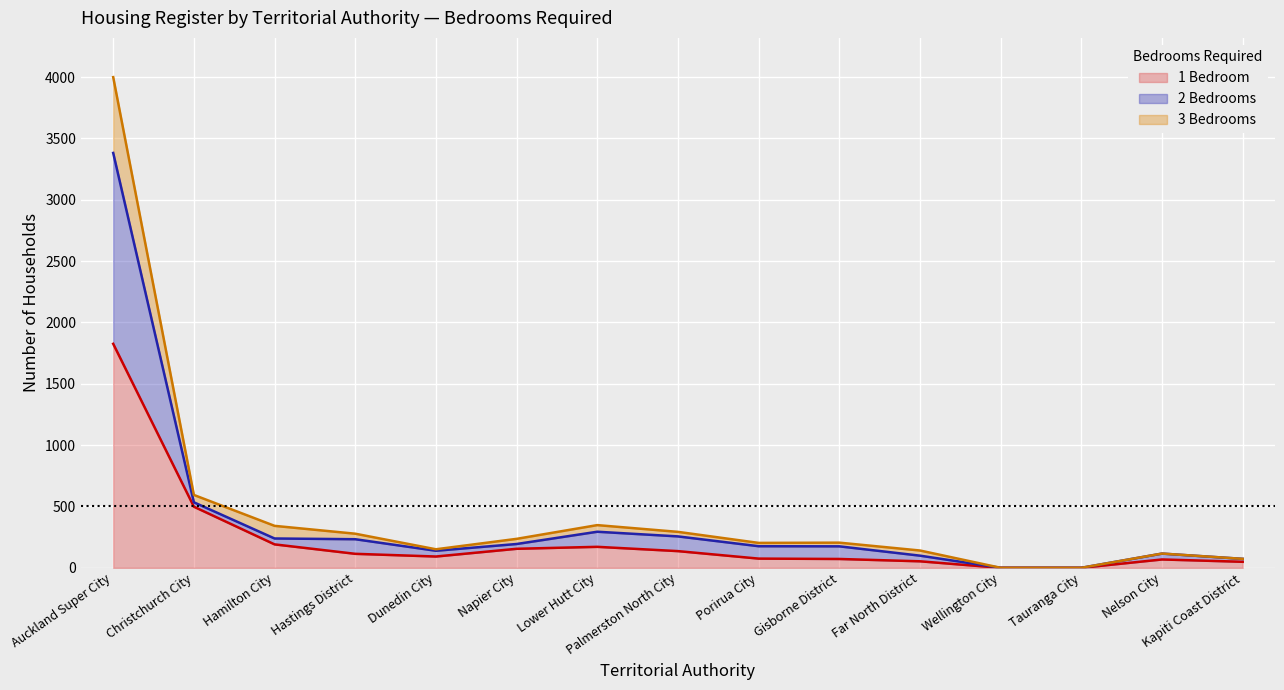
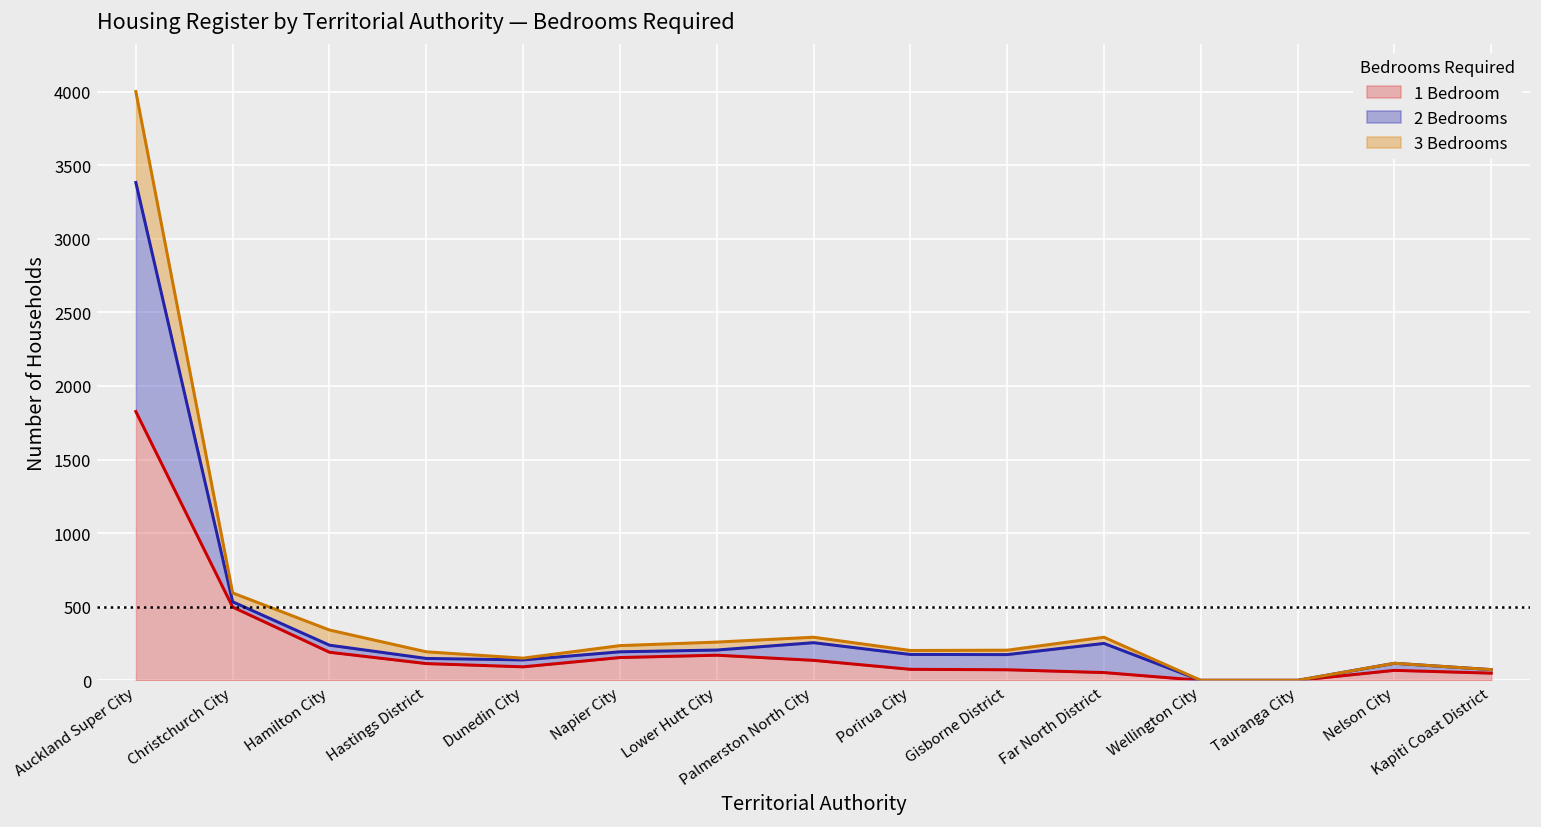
  {
    "2 Bedrooms": {
      "Auckland Super City": 1560,
      "Christchurch City": 40,
      "Hamilton City": 50,
-     "Hastings District": 120,
+     "Hastings District": 40,
      "Napier City": 40,
-     "Lower Hutt City": 120,
+     "Lower Hutt City": 40,
      "Palmerston North City": 120,
      "Porirua City": 100,
      "Gisborne District": 100,
-     "Far North District": 50
+     "Far North District": 200
    }
  }
